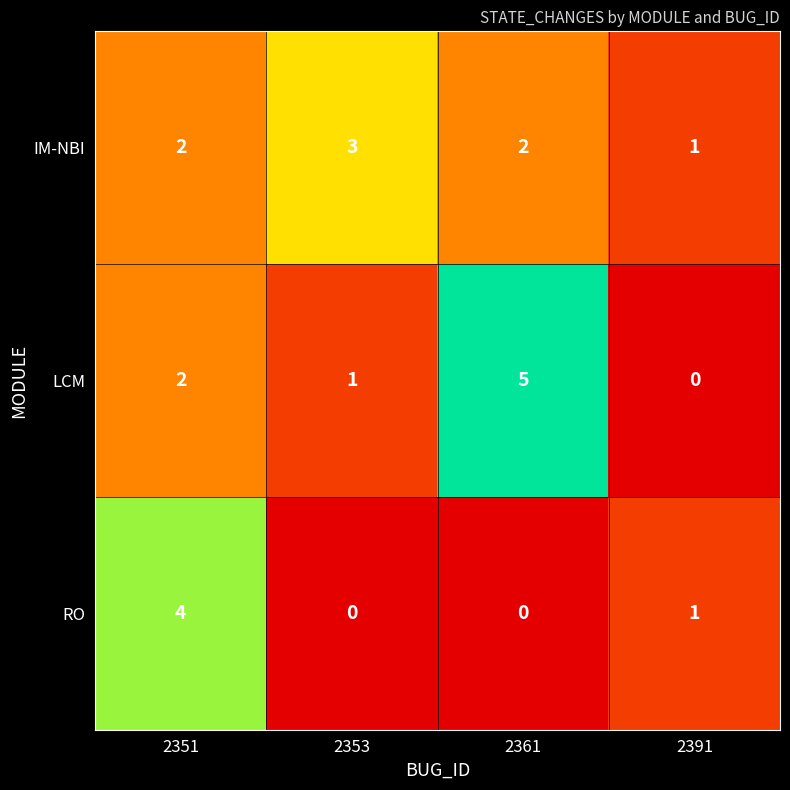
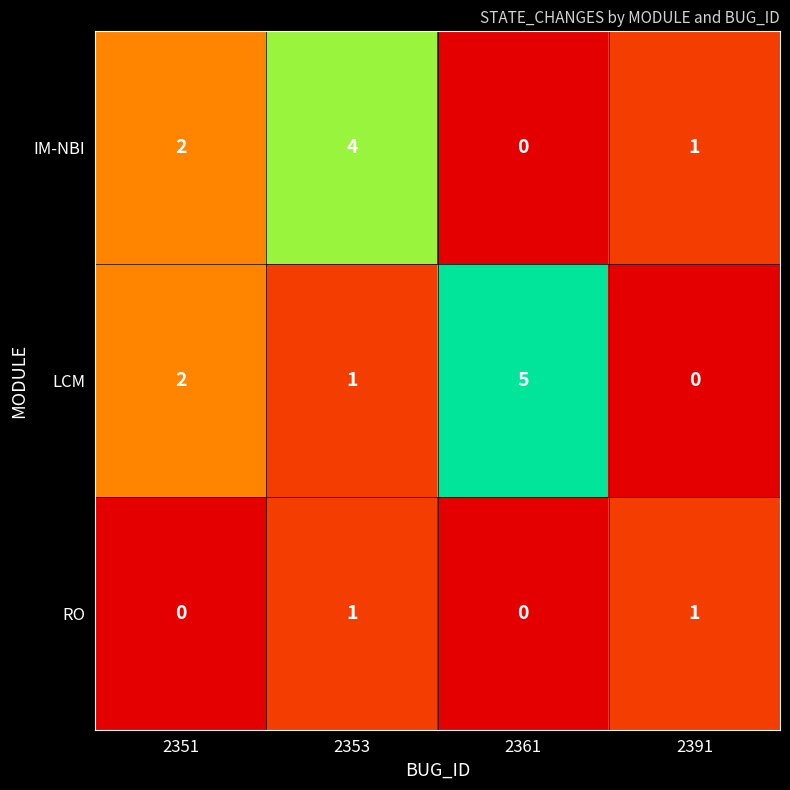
  {
    "IM-NBI": {
      "2351": 2,
-     "2353": 3,
-     "2361": 2,
+     "2353": 4,
+     "2361": 0,
      "2391": 1
    },
    "LCM": {
      "2351": 2,
      "2353": 1,
      "2361": 5,
      "2391": 0
    },
    "RO": {
-     "2351": 4,
-     "2353": 0,
+     "2351": 0,
+     "2353": 1,
      "2361": 0,
      "2391": 1
    }
  }
